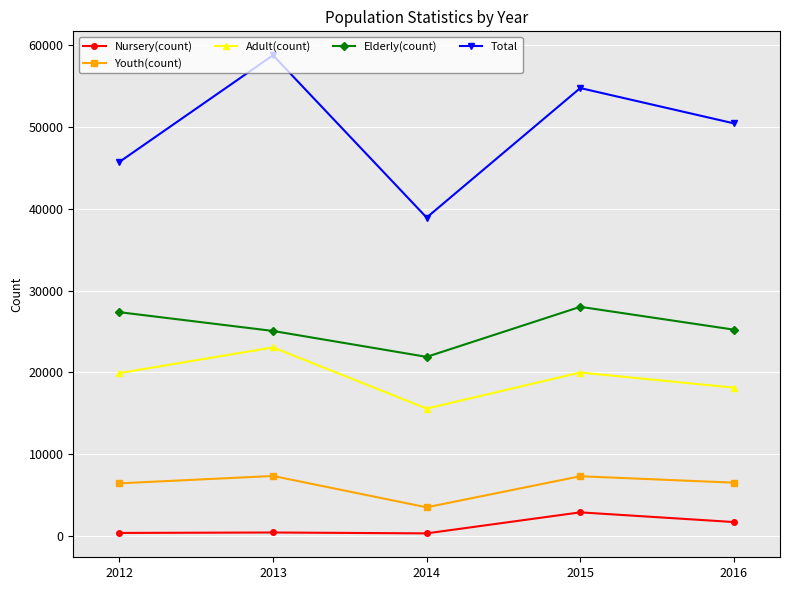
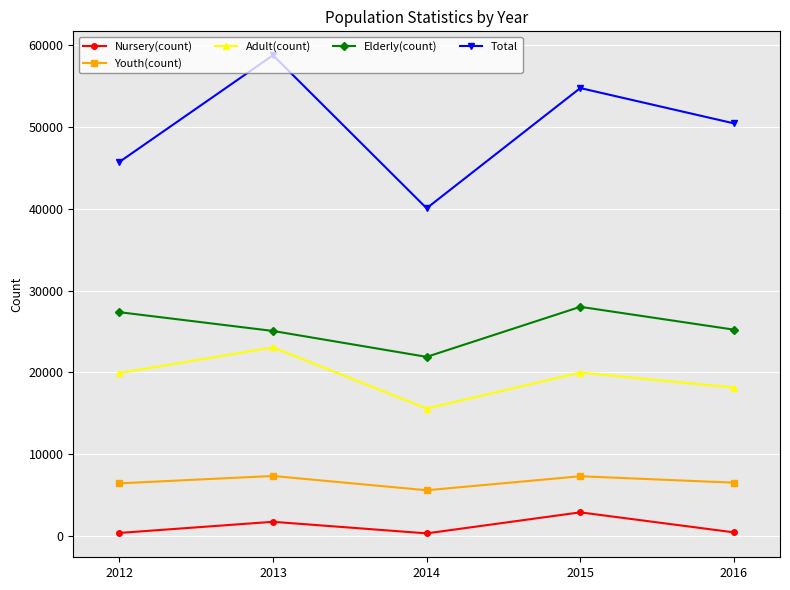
  {
    "Nursery(count)": {
      "2012": 0,
-     "2013": 0,
+     "2013": 2000,
      "2014": 0,
      "2015": 3000,
-     "2016": 2000
+     "2016": 0
    },
    "Youth(count)": {
      "2012": 6000,
      "2013": 7000,
-     "2014": 4000,
+     "2014": 6000,
      "2015": 7000,
      "2016": 7000
    },
    "Adult(count)": {
      "2012": 20000,
      "2013": 23000,
      "2014": 16000,
      "2015": 20000,
      "2016": 18000
    },
    "Elderly(count)": {
      "2012": 27000,
      "2013": 25000,
      "2014": 22000,
      "2015": 28000,
      "2016": 25000
    },
    "Total": {
      "2012": 46000,
-     "2014": 39000,
+     "2014": 40000,
      "2015": 55000,
      "2016": 50000
    }
  }
